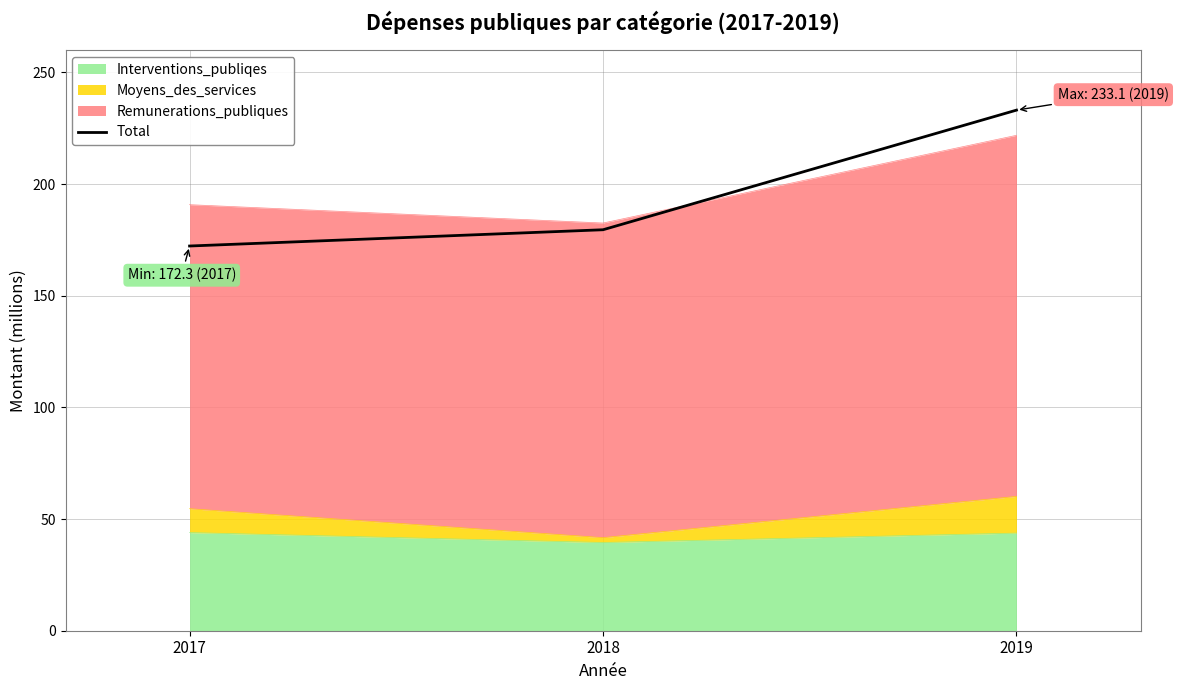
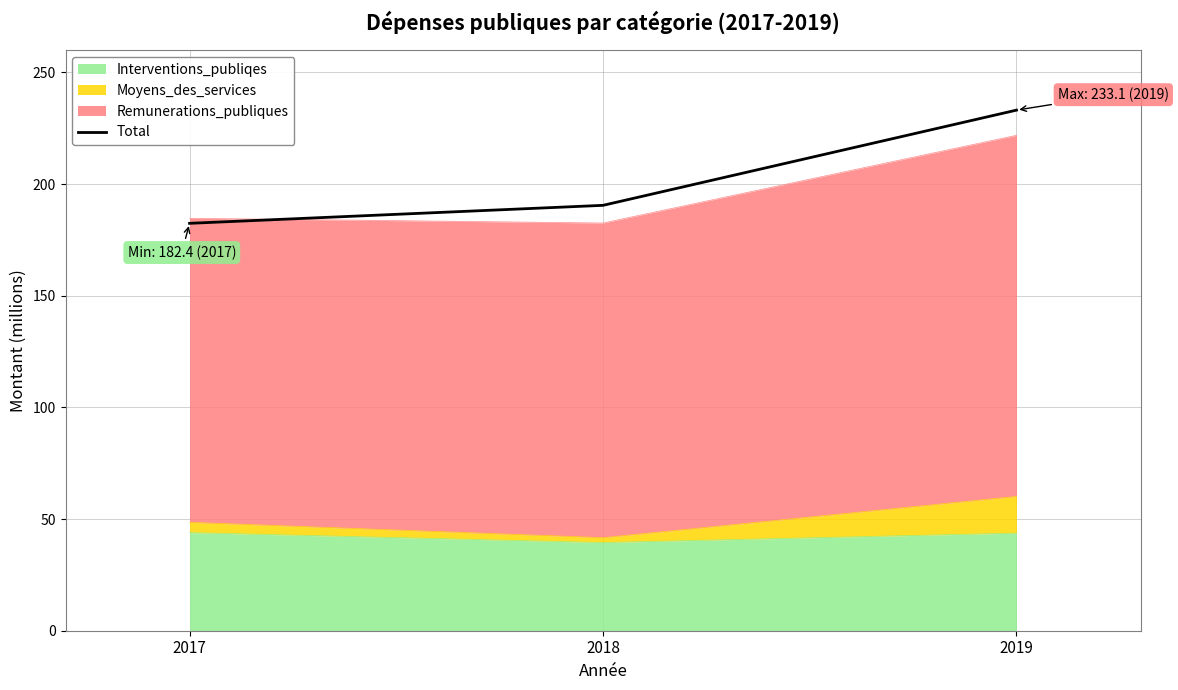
  {
    "Interventions_publiqes": {
      "2017": 44,
      "2018": 40,
      "2019": 44
    },
    "Moyens_des_services": {
-     "2017": 11
+     "2017": 5
    },
    "Remunerations_publiques": {
      "2017": 136
    },
    "Total": {
-     "2017": 172.3,
-     "2018": 180
+     "2017": 182.4,
+     "2018": 191
    }
  }
